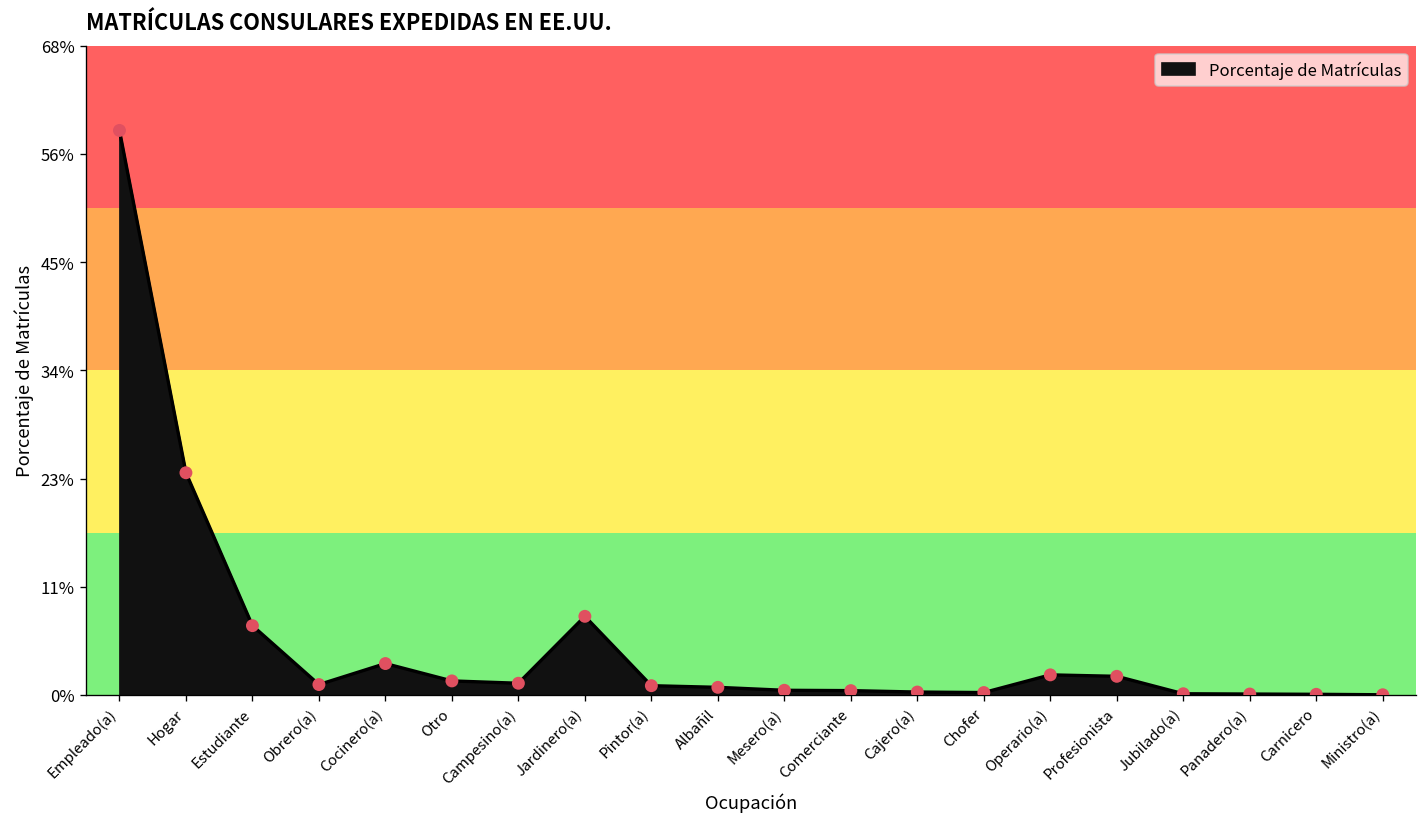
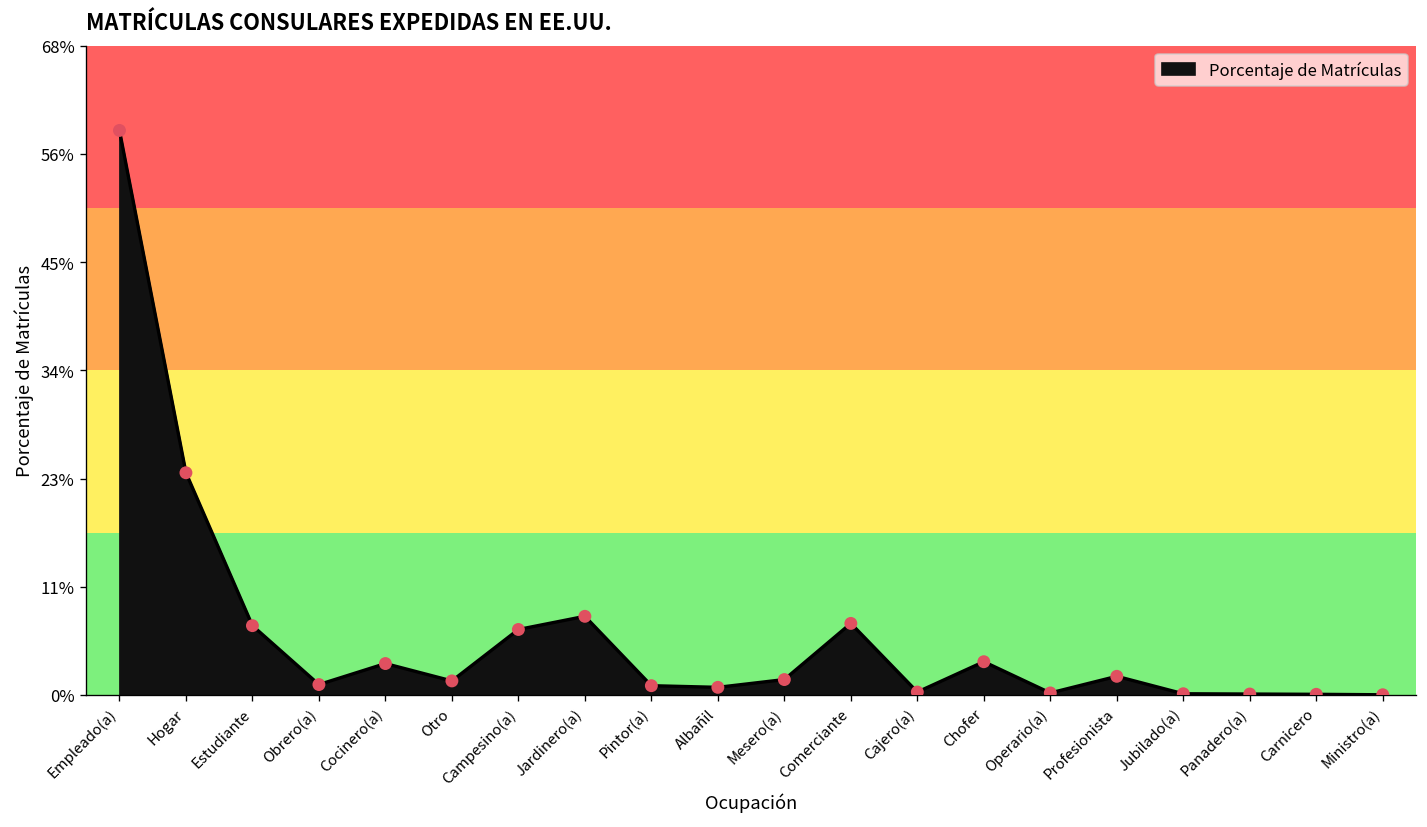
  {
    "Empleado(a)": "59%",
    "Hogar": "23%",
    "Estudiante": "7%",
    "Obrero(a)": "1%",
    "Cocinero(a)": "3%",
    "Otro": "1%",
-   "Campesino(a)": "1%",
+   "Campesino(a)": "7%",
    "Jardinero(a)": "8%",
    "Pintor(a)": "1%",
    "Albañil": "1%",
-   "Mesero(a)": "0%",
-   "Comerciante": "0%",
+   "Mesero(a)": "2%",
+   "Comerciante": "7%",
    "Cajero(a)": "0%",
-   "Chofer": "0%",
-   "Operario(a)": "2%",
+   "Chofer": "3%",
+   "Operario(a)": "0%",
    "Profesionista": "2%",
    "Jubilado(a)": "0%",
    "Panadero(a)": "0%",
    "Carnicero": "0%",
    "Ministro(a)": "0%"
  }
